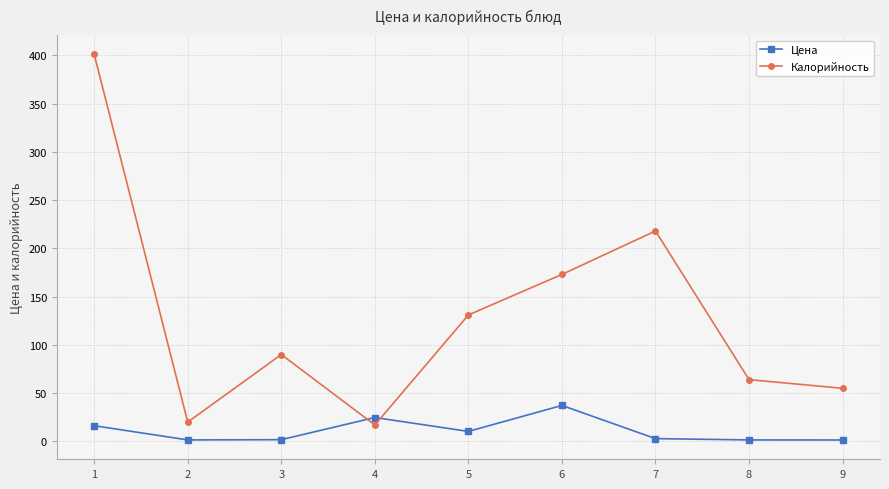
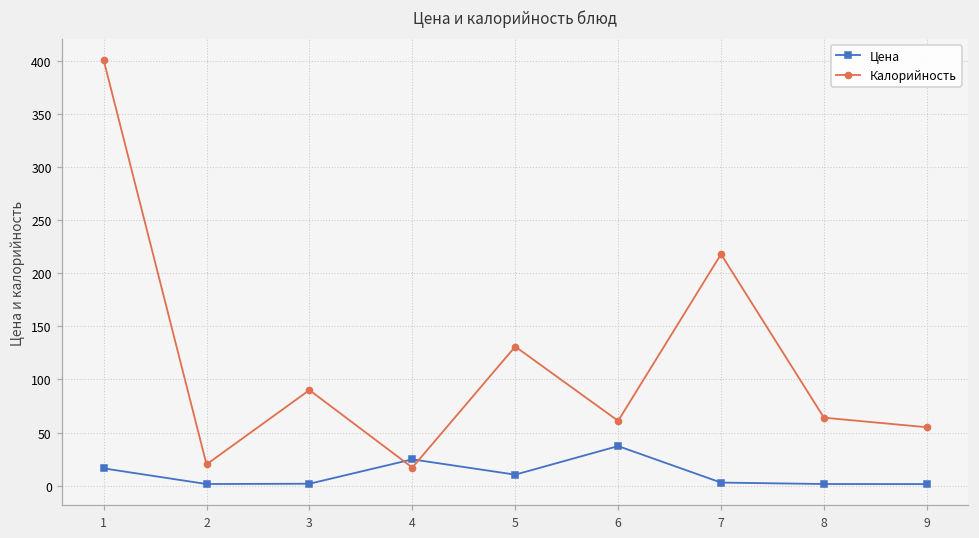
  {
    "Цена": {
      "1": 20,
      "2": 0,
      "3": 0,
      "4": 20,
      "5": 10,
      "6": 40,
      "7": 0,
      "8": 0,
      "9": 0
    },
    "Калорийность": {
      "1": 400,
      "2": 20,
      "3": 90,
      "4": 20,
      "5": 130,
-     "6": 170,
+     "6": 60,
      "7": 220,
      "8": 60,
      "9": 60
    }
  }
